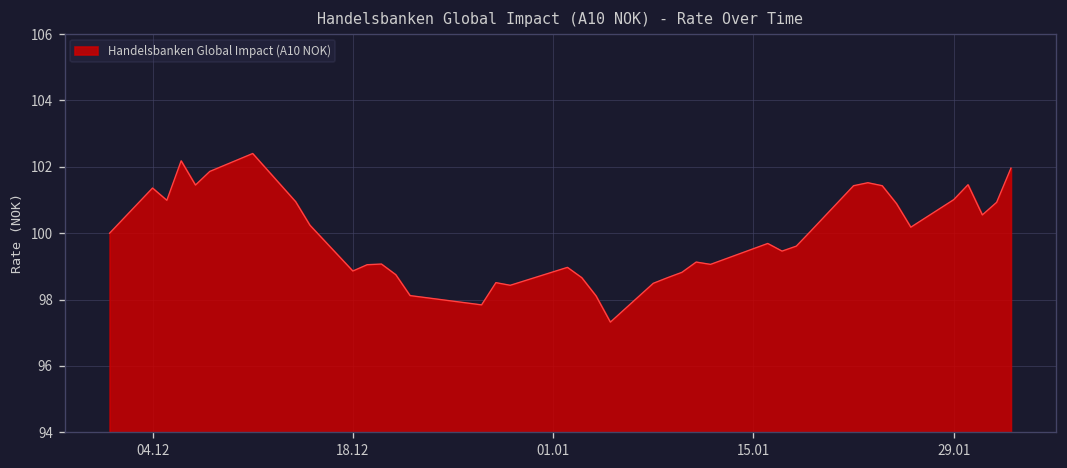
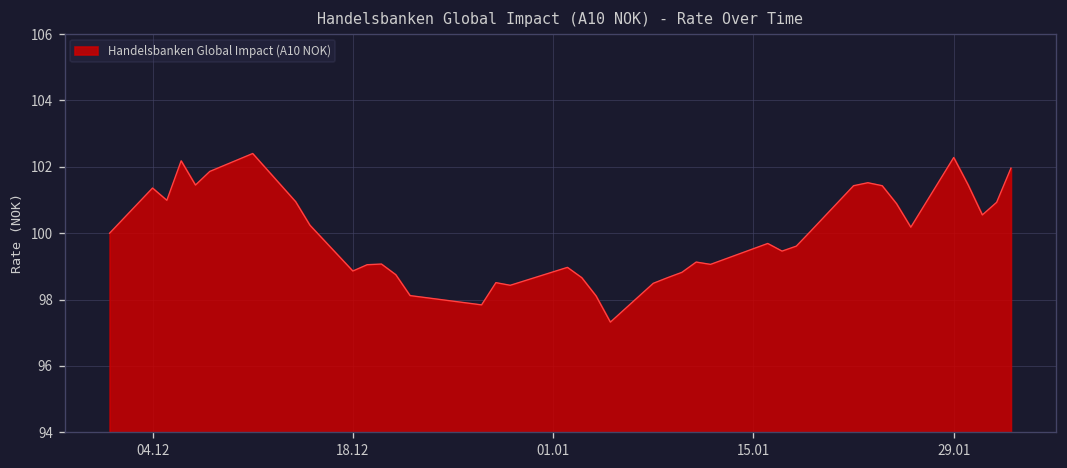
  {
    "04.12": 101.4,
    "18.12": 98.9,
-   "29.01": 101.0
+   "29.01": 102.3
  }
